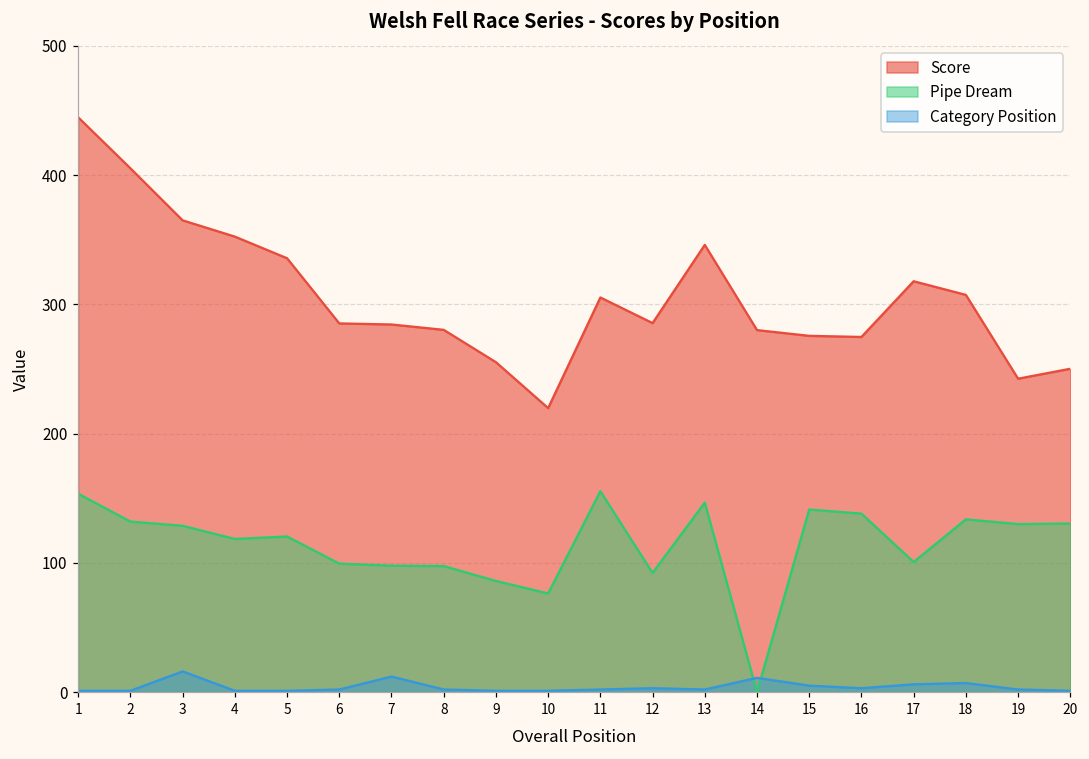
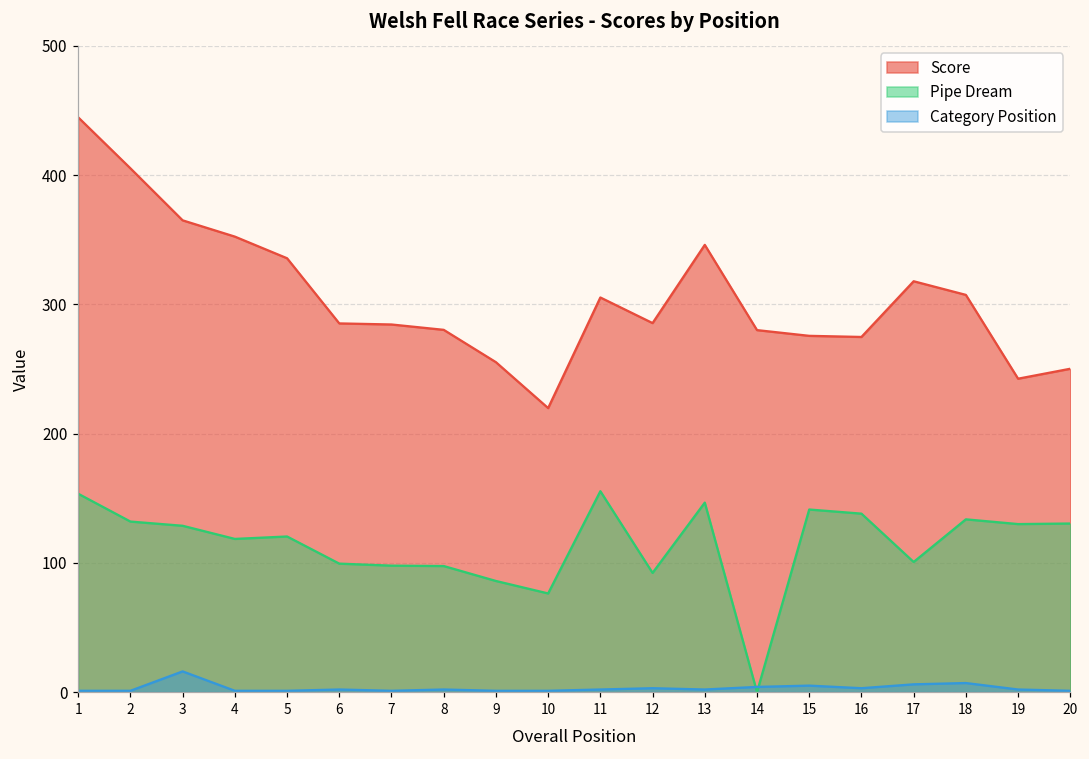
  {
    "Score": {
      "1": 445,
      "2": 405,
      "3": 365,
      "4": 352,
      "5": 336,
      "6": 285,
      "7": 284,
      "8": 280,
      "9": 255,
      "10": 220,
      "11": 305,
      "12": 285,
      "13": 346,
      "14": 280,
      "15": 276,
      "16": 275,
      "17": 318,
      "18": 307,
      "19": 242,
      "20": 250
    },
    "Pipe Dream": {
      "1": 153,
      "2": 132,
      "3": 129,
      "4": 119,
      "5": 120,
      "6": 99,
      "7": 98,
      "8": 98,
      "9": 86,
      "10": 76,
      "11": 155,
      "12": 92,
      "13": 147,
      "14": 0,
      "15": 141,
      "16": 138,
      "17": 101,
      "18": 134,
      "19": 130,
      "20": 130
    },
    "Category Position": {
      "1": 1,
      "2": 1,
      "3": 16,
      "4": 1,
      "5": 1,
      "6": 2,
-     "7": 12,
+     "7": 1,
      "8": 2,
      "9": 1,
      "10": 1,
      "11": 2,
      "12": 3,
      "13": 2,
-     "14": 11,
+     "14": 4,
      "15": 5,
      "16": 3,
      "17": 6,
      "18": 7,
      "19": 2,
      "20": 1
    }
  }
